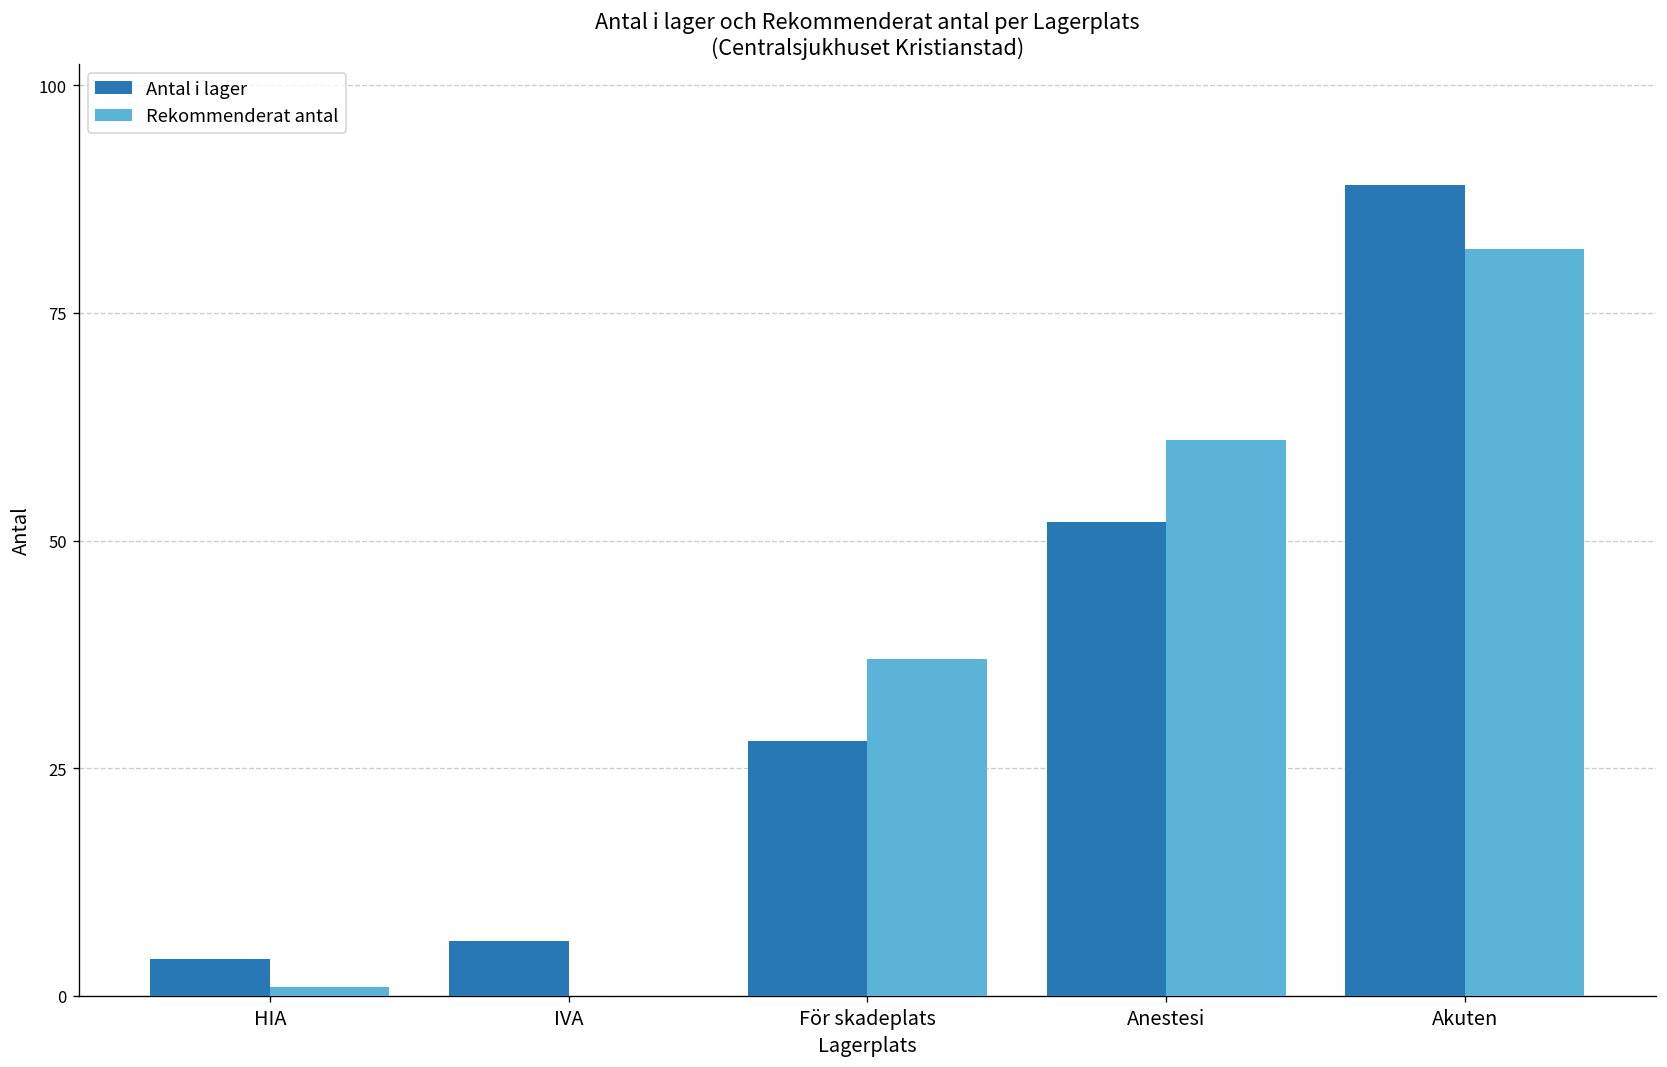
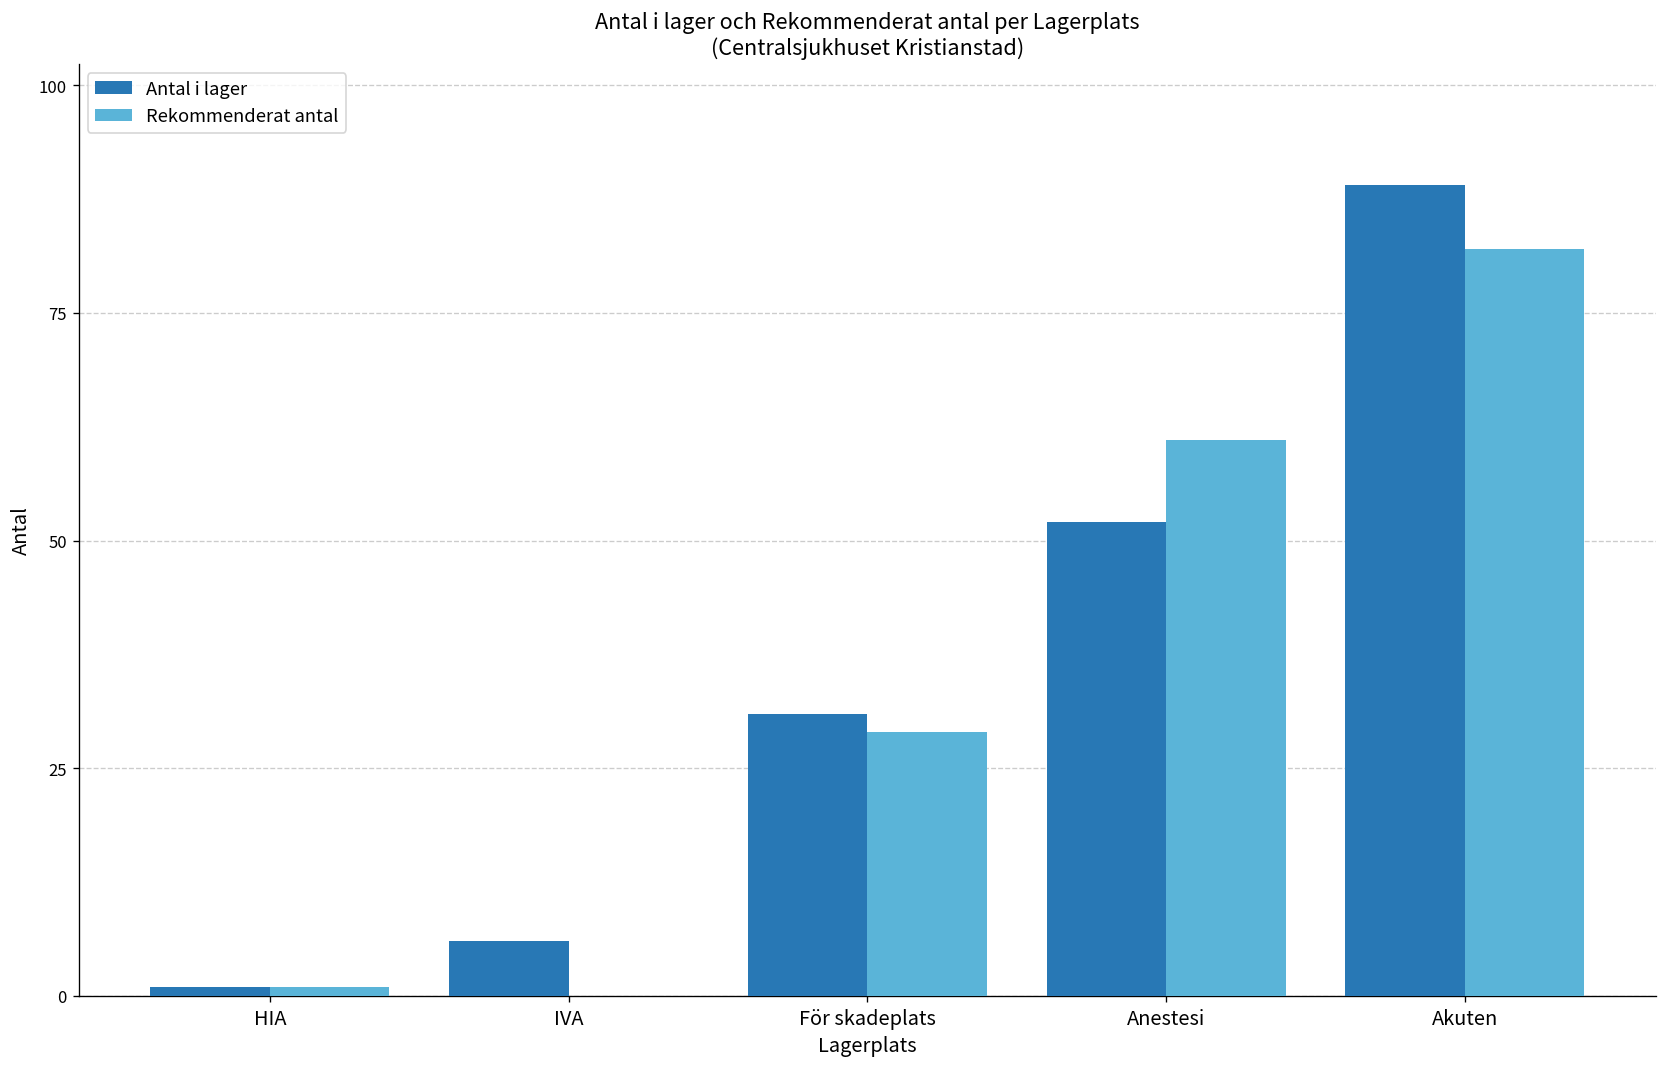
  {
    "Antal i lager": {
-     "HIA": 4,
+     "HIA": 1,
      "IVA": 6,
-     "För skadeplats": 28,
+     "För skadeplats": 31,
      "Anestesi": 52,
      "Akuten": 89
    },
    "Rekommenderat antal": {
      "HIA": 1,
      "IVA": 0,
-     "För skadeplats": 37,
+     "För skadeplats": 29,
      "Anestesi": 61,
      "Akuten": 82
    }
  }
